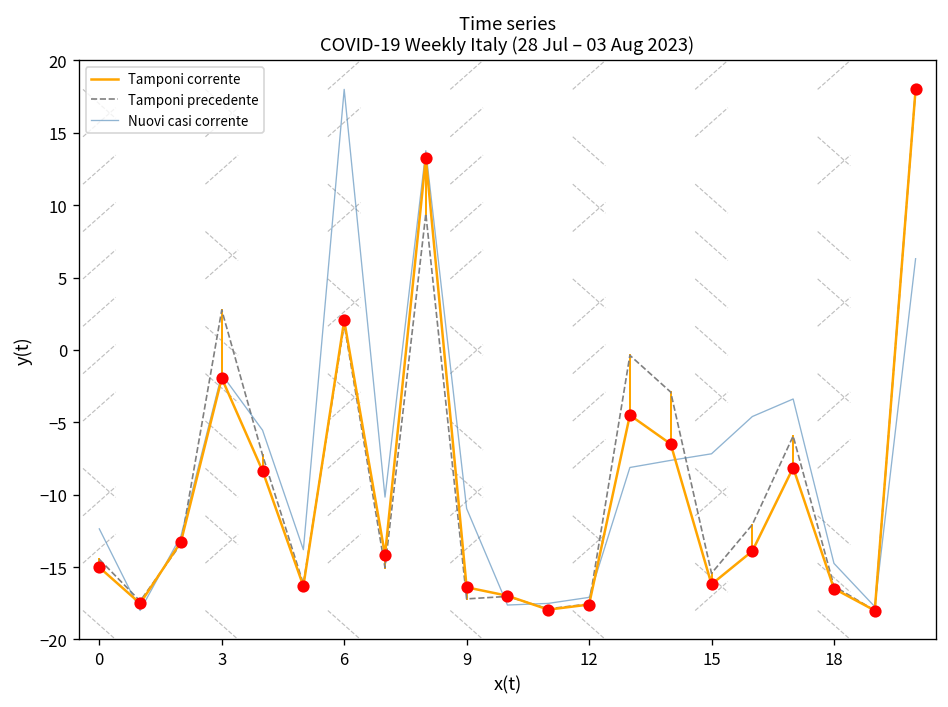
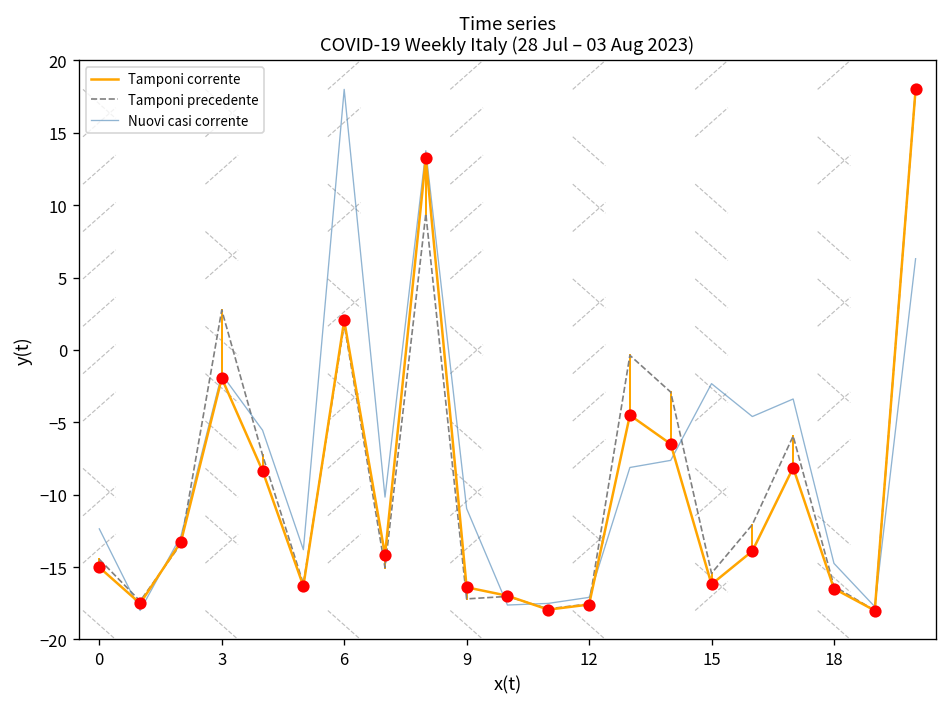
  {
    "Nuovi casi corrente": {
      "0": -12.4,
      "3": -1.7,
      "6": 18.0,
      "9": -11.0,
      "12": -17.1,
-     "15": -7.2,
+     "15": -2.3,
      "18": -14.7
    }
  }
